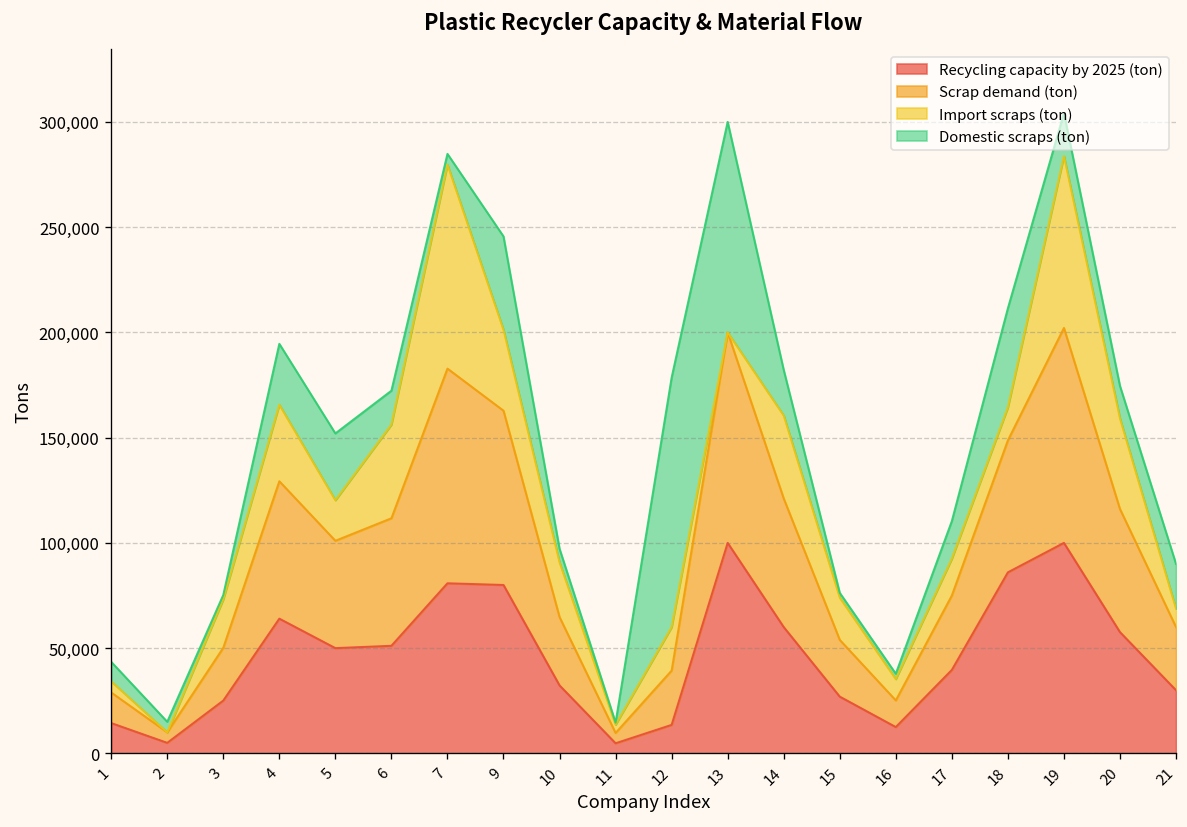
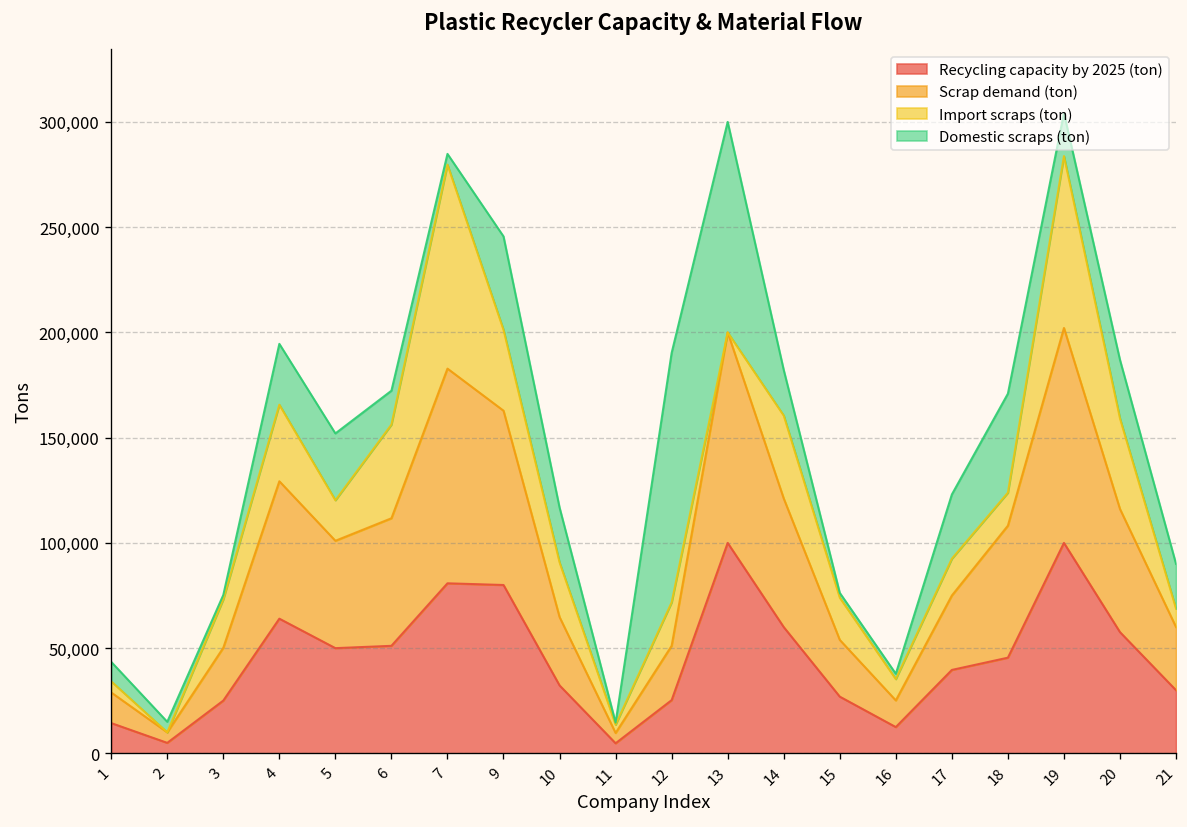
  {
    "Recycling capacity by 2025 (ton)": {
      "1": "14,000",
      "2": "5,000",
      "3": "25,000",
      "4": "64,000",
      "5": "50,000",
      "6": "51,000",
      "7": "81,000",
      "9": "80,000",
      "10": "32,000",
      "11": "5,000",
-     "12": "14,000",
+     "12": "25,000",
      "13": "100,000",
      "14": "60,000",
      "15": "27,000",
      "16": "13,000",
      "17": "40,000",
-     "18": "86,000",
+     "18": "45,000",
      "19": "100,000",
      "20": "58,000",
      "21": "30,000"
    },
    "Domestic scraps (ton)": {
      "1": "9,000",
      "2": "5,000",
      "3": "2,000",
      "4": "29,000",
      "5": "32,000",
      "6": "16,000",
      "7": "5,000",
      "9": "44,000",
-     "10": "6,000",
+     "10": "26,000",
      "12": "119,000",
      "13": "100,000",
      "14": "22,000",
      "15": "2,000",
      "16": "3,000",
-     "17": "18,000",
+     "17": "31,000",
      "18": "47,000",
-     "20": "15,000",
+     "20": "28,000",
      "21": "21,000"
    }
  }
